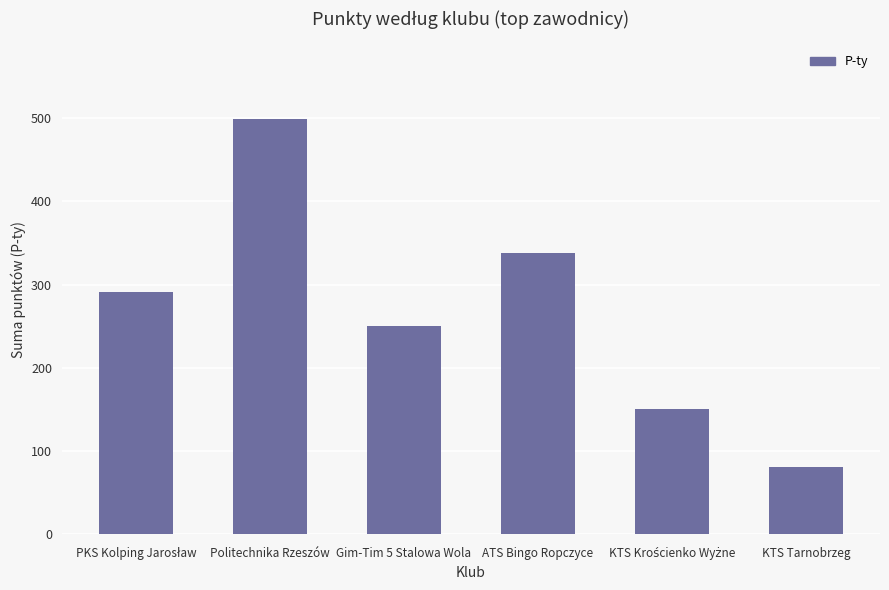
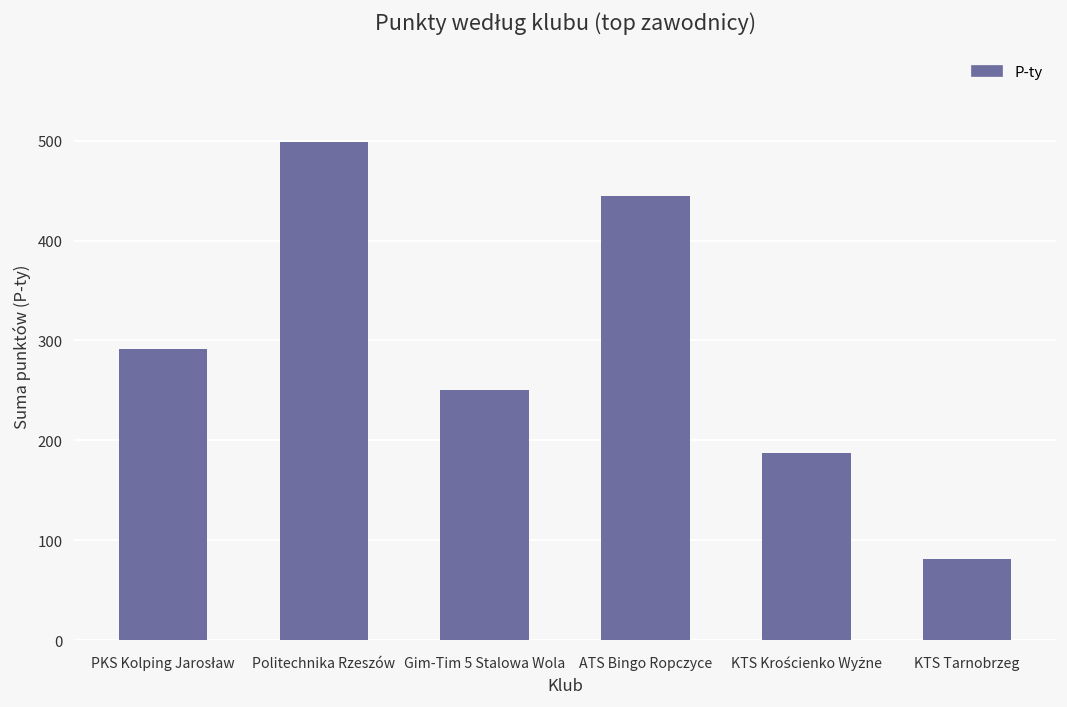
  {
    "PKS Kolping Jarosław": 290,
    "Politechnika Rzeszów": 500,
    "Gim-Tim 5 Stalowa Wola": 250,
-   "ATS Bingo Ropczyce": 340,
-   "KTS Krościenko Wyżne": 150,
+   "ATS Bingo Ropczyce": 450,
+   "KTS Krościenko Wyżne": 190,
    "KTS Tarnobrzeg": 80
  }
